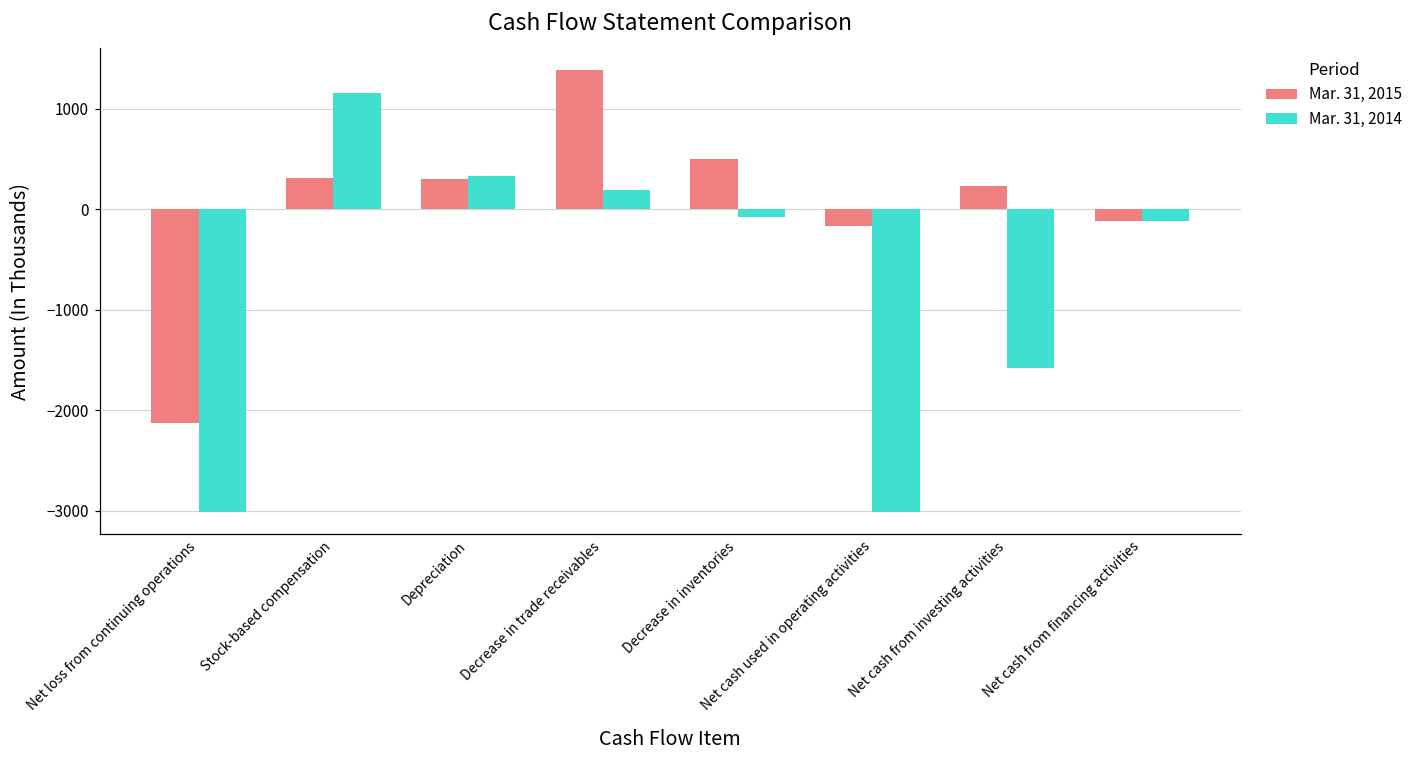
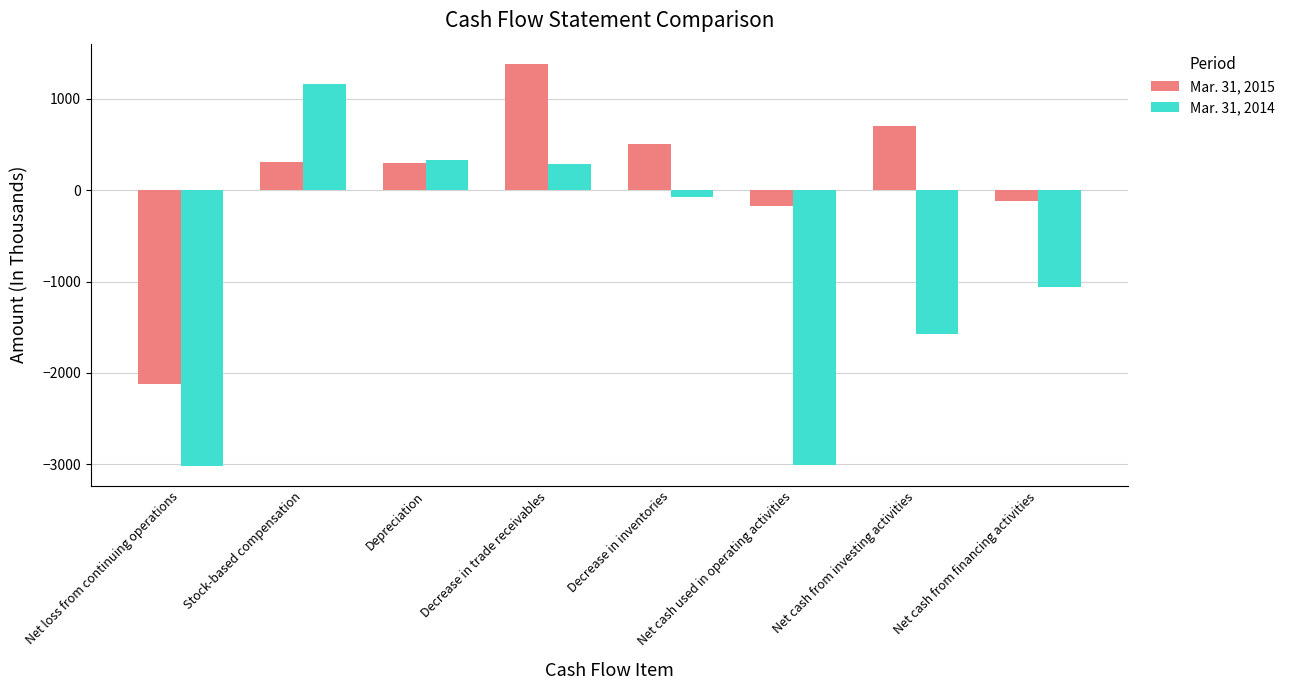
  {
    "Mar. 31, 2015": {
      "Net loss from continuing operations": -2100,
      "Stock-based compensation": 300,
      "Depreciation": 300,
      "Decrease in trade receivables": 1400,
      "Decrease in inventories": 500,
      "Net cash used in operating activities": -200,
-     "Net cash from investing activities": 200,
+     "Net cash from investing activities": 700,
      "Net cash from financing activities": -100
    },
    "Mar. 31, 2014": {
      "Net loss from continuing operations": -3000,
      "Stock-based compensation": 1200,
      "Depreciation": 300,
-     "Decrease in trade receivables": 200,
+     "Decrease in trade receivables": 300,
      "Decrease in inventories": -100,
      "Net cash used in operating activities": -3000,
      "Net cash from investing activities": -1600,
-     "Net cash from financing activities": -100
+     "Net cash from financing activities": -1100
    }
  }
